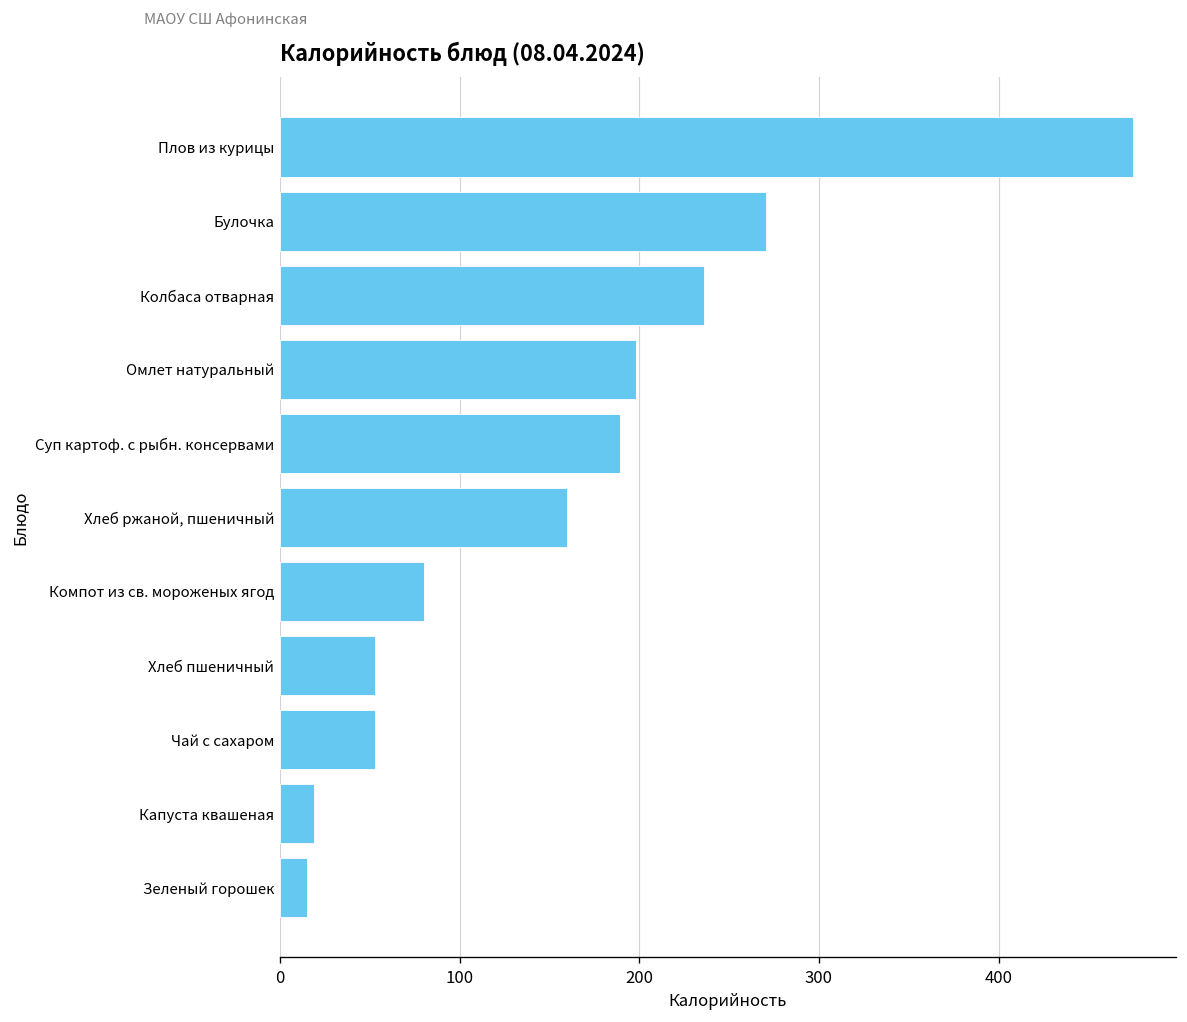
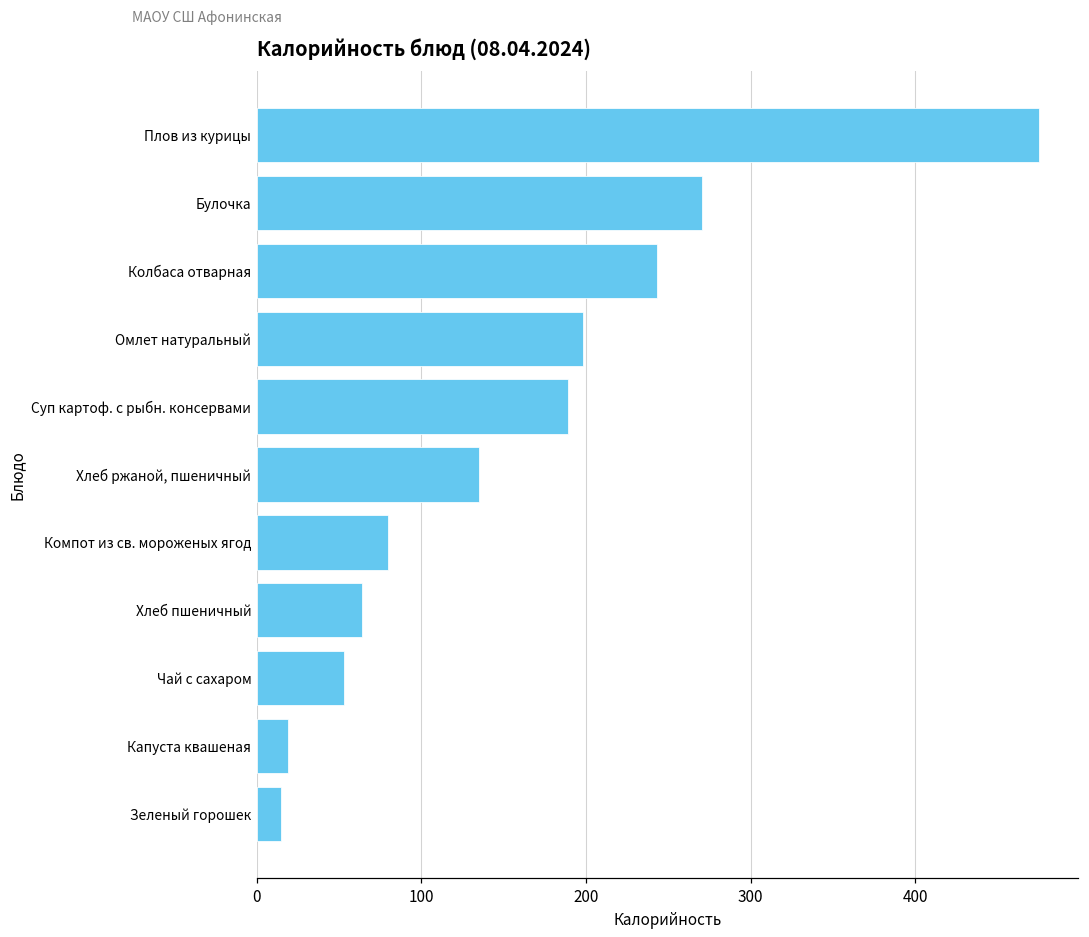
  {
    "Плов из курицы": 475,
    "Булочка": 270,
-   "Колбаса отварная": 236,
+   "Колбаса отварная": 243,
    "Омлет натуральный": 198,
    "Суп картоф. с рыбн. консервами": 189,
-   "Хлеб ржаной, пшеничный": 160,
+   "Хлеб ржаной, пшеничный": 135,
    "Компот из св. мороженых ягод": 80,
-   "Хлеб пшеничный": 53,
+   "Хлеб пшеничный": 64,
    "Чай с сахаром": 53,
    "Капуста квашеная": 19,
    "Зеленый горошек": 15
  }
